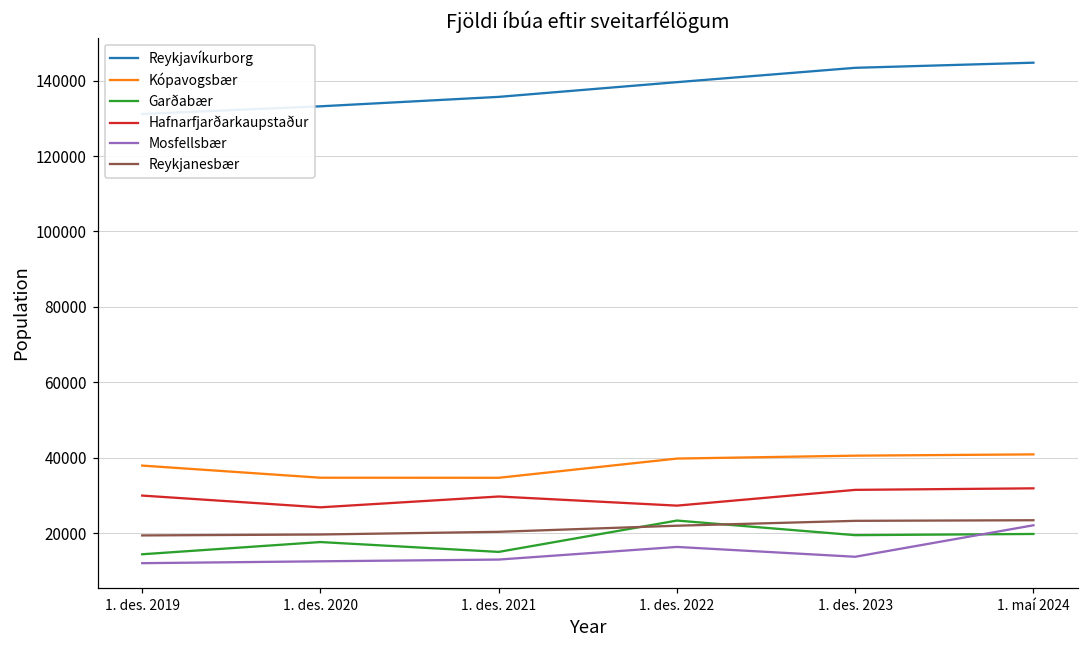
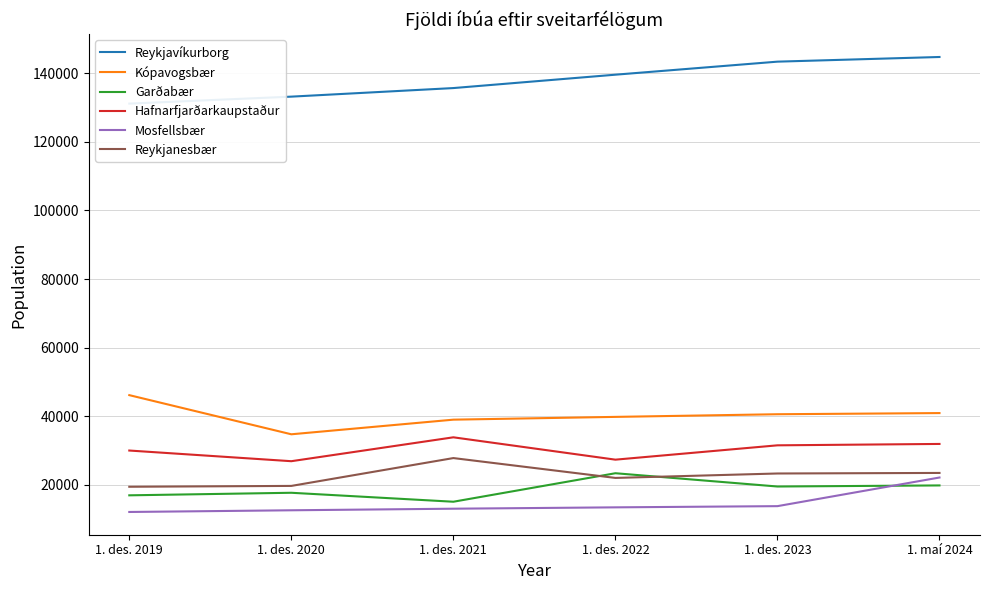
  {
    "Reykjavíkurborg": {
      "1. des. 2020": 133000,
      "1. des. 2021": 136000,
      "1. des. 2022": 140000,
      "1. des. 2023": 143000,
      "1. maí 2024": 145000
    },
    "Kópavogsbær": {
-     "1. des. 2019": 38000,
+     "1. des. 2019": 46000,
      "1. des. 2020": 35000,
-     "1. des. 2021": 35000,
+     "1. des. 2021": 39000,
      "1. des. 2022": 40000,
      "1. des. 2023": 41000,
      "1. maí 2024": 41000
    },
    "Garðabær": {
-     "1. des. 2019": 14000,
+     "1. des. 2019": 17000,
      "1. des. 2020": 18000,
      "1. des. 2021": 15000,
      "1. des. 2022": 23000,
      "1. des. 2023": 19000,
      "1. maí 2024": 20000
    },
    "Hafnarfjarðarkaupstaður": {
      "1. des. 2019": 30000,
      "1. des. 2020": 27000,
-     "1. des. 2021": 30000,
+     "1. des. 2021": 34000,
      "1. des. 2022": 27000,
      "1. des. 2023": 32000,
      "1. maí 2024": 32000
    },
    "Mosfellsbær": {
      "1. des. 2019": 12000,
      "1. des. 2020": 13000,
      "1. des. 2021": 13000,
-     "1. des. 2022": 16000,
+     "1. des. 2022": 13000,
      "1. des. 2023": 14000,
      "1. maí 2024": 22000
    },
    "Reykjanesbær": {
      "1. des. 2019": 19000,
      "1. des. 2020": 20000,
-     "1. des. 2021": 20000,
+     "1. des. 2021": 28000,
      "1. des. 2022": 22000,
      "1. des. 2023": 23000,
      "1. maí 2024": 23000
    }
  }
